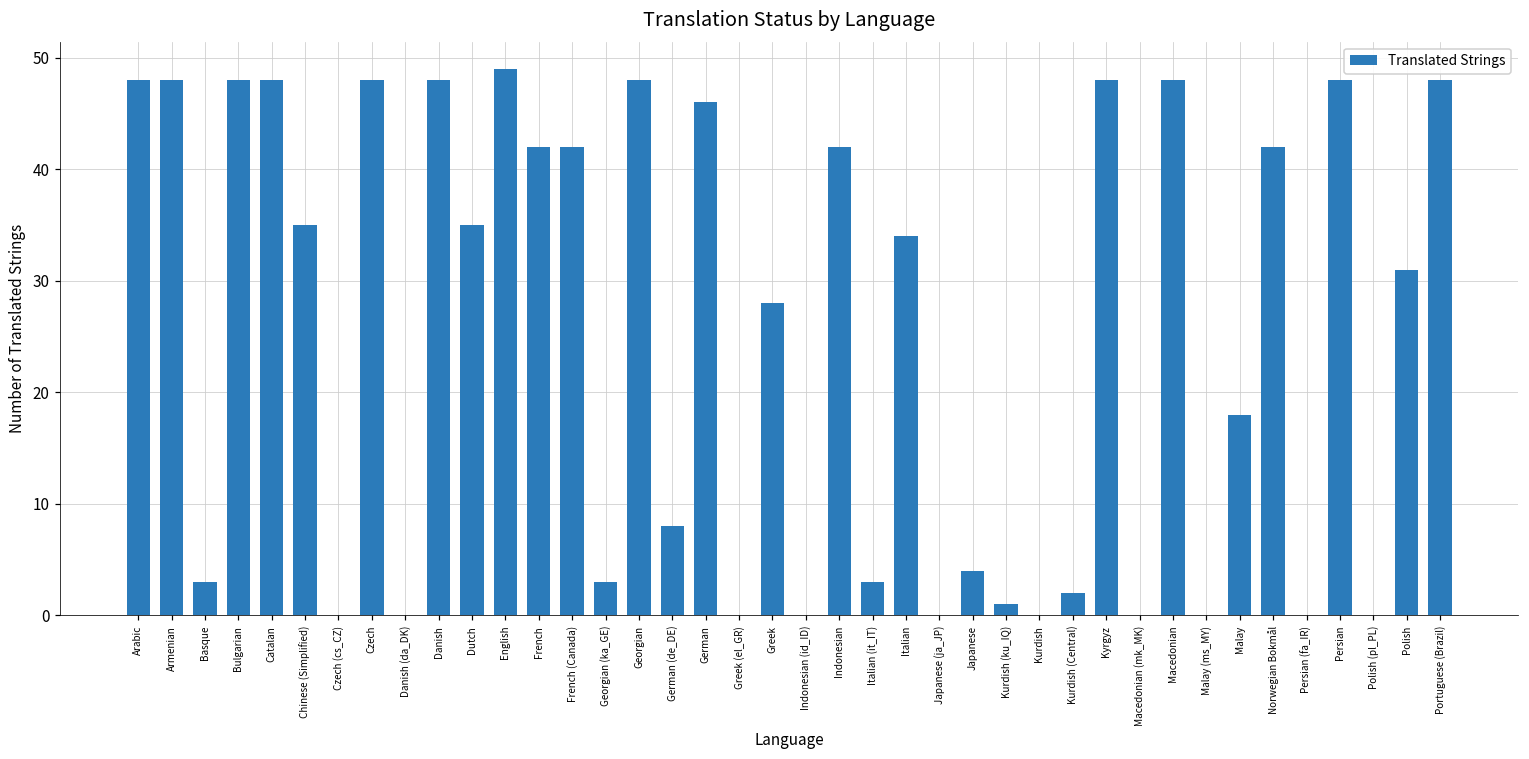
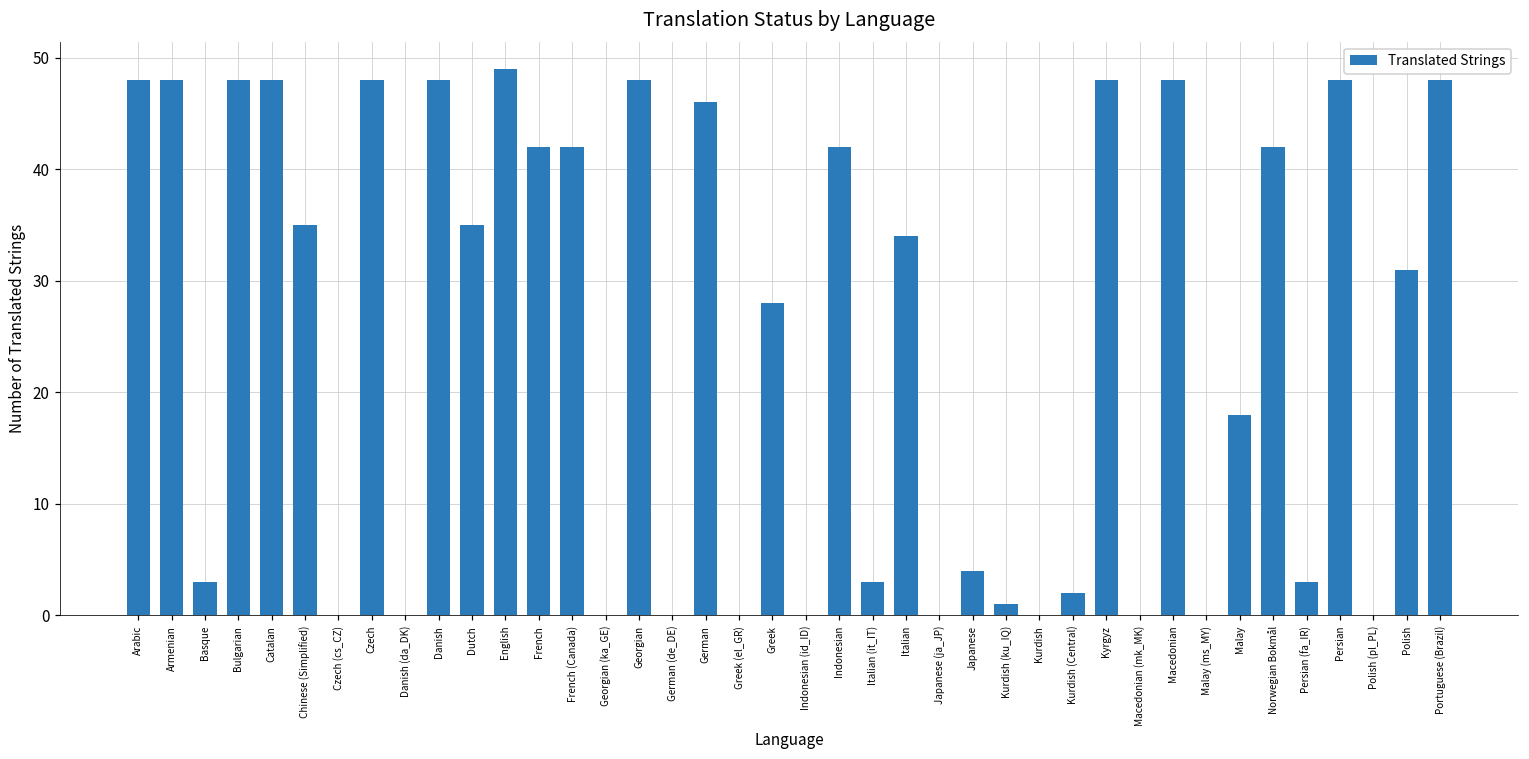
  {
    "Arabic": 48,
    "Armenian": 48,
    "Basque": 3,
    "Bulgarian": 48,
    "Catalan": 48,
    "Chinese (Simplified)": 35,
    "Czech (cs_CZ)": 0,
    "Czech": 48,
    "Danish (da_DK)": 0,
    "Danish": 48,
    "Dutch": 35,
    "English": 49,
    "French": 42,
    "French (Canada)": 42,
-   "Georgian (ka_GE)": 3,
+   "Georgian (ka_GE)": 0,
    "Georgian": 48,
-   "German (de_DE)": 8,
+   "German (de_DE)": 0,
    "German": 46,
    "Greek (el_GR)": 0,
    "Greek": 28,
    "Indonesian (id_ID)": 0,
    "Indonesian": 42,
    "Italian (it_IT)": 3,
    "Italian": 34,
    "Japanese (ja_JP)": 0,
    "Japanese": 4,
    "Kurdish (ku_IQ)": 1,
    "Kurdish": 0,
    "Kurdish (Central)": 2,
    "Kyrgyz": 48,
    "Macedonian (mk_MK)": 0,
    "Macedonian": 48,
    "Malay (ms_MY)": 0,
    "Malay": 18,
    "Norwegian Bokmål": 42,
-   "Persian (fa_IR)": 0,
+   "Persian (fa_IR)": 3,
    "Persian": 48,
    "Polish (pl_PL)": 0,
    "Polish": 31,
    "Portuguese (Brazil)": 48
  }
